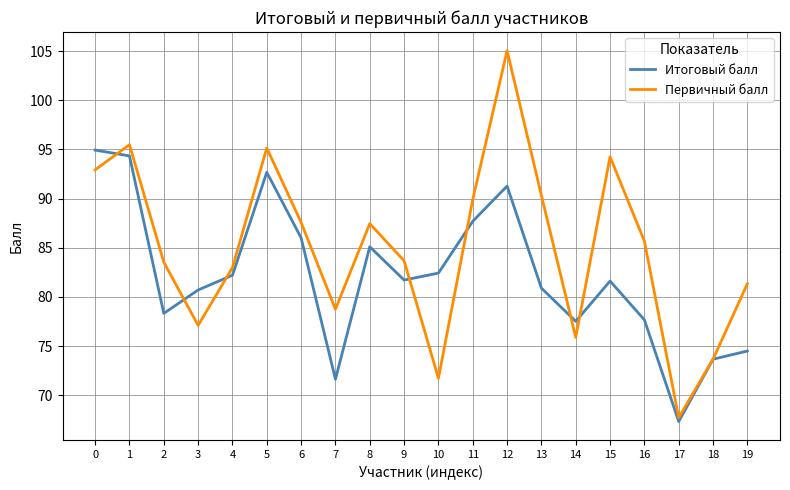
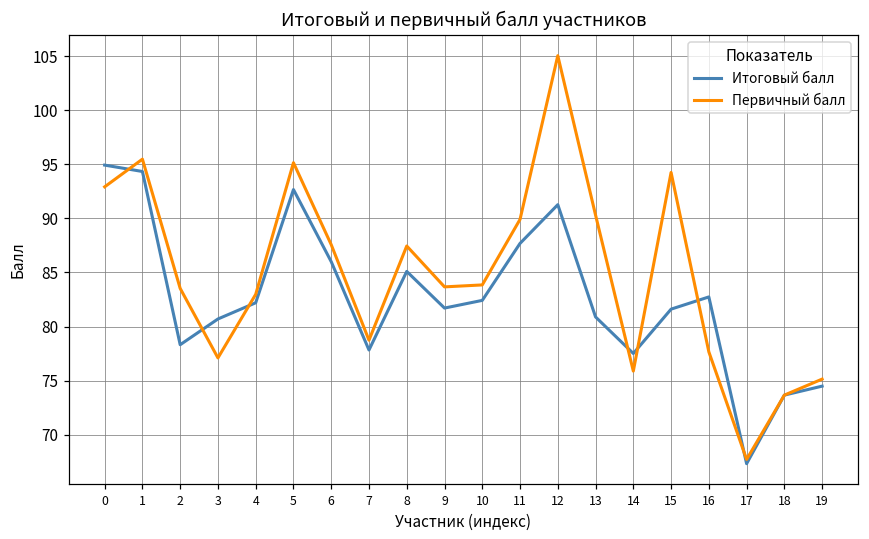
  {
    "Итоговый балл": {
      "0": 95,
      "1": 94,
      "2": 78,
      "3": 81,
      "4": 82,
      "5": 93,
      "6": 86,
-     "7": 72,
+     "7": 78,
      "8": 85,
      "9": 82,
      "10": 82,
      "11": 88,
      "12": 91,
      "13": 81,
      "14": 78,
      "15": 82,
-     "16": 78,
+     "16": 83,
      "17": 67,
      "19": 74
    },
    "Первичный балл": {
      "0": 93,
      "1": 95,
      "2": 84,
      "3": 77,
      "4": 83,
      "5": 95,
      "6": 88,
      "7": 79,
      "8": 87,
      "9": 84,
-     "10": 72,
+     "10": 84,
      "11": 90,
      "12": 105,
      "13": 90,
      "14": 76,
      "15": 94,
-     "16": 86,
+     "16": 78,
      "17": 68,
-     "19": 81
+     "19": 75
    }
  }
